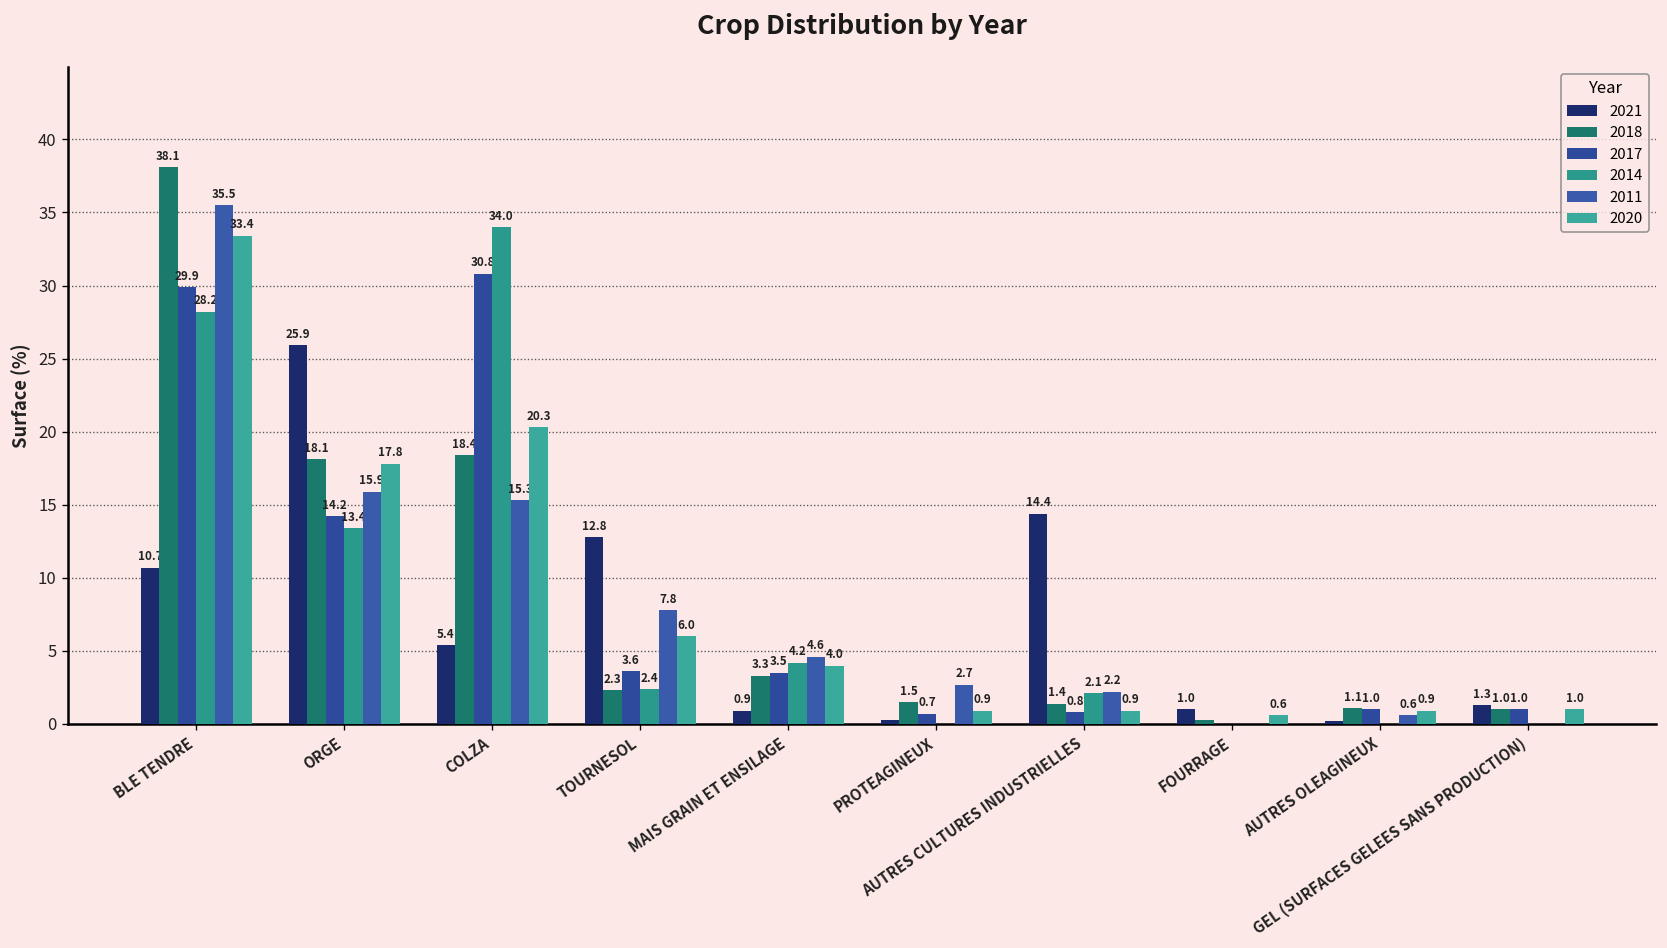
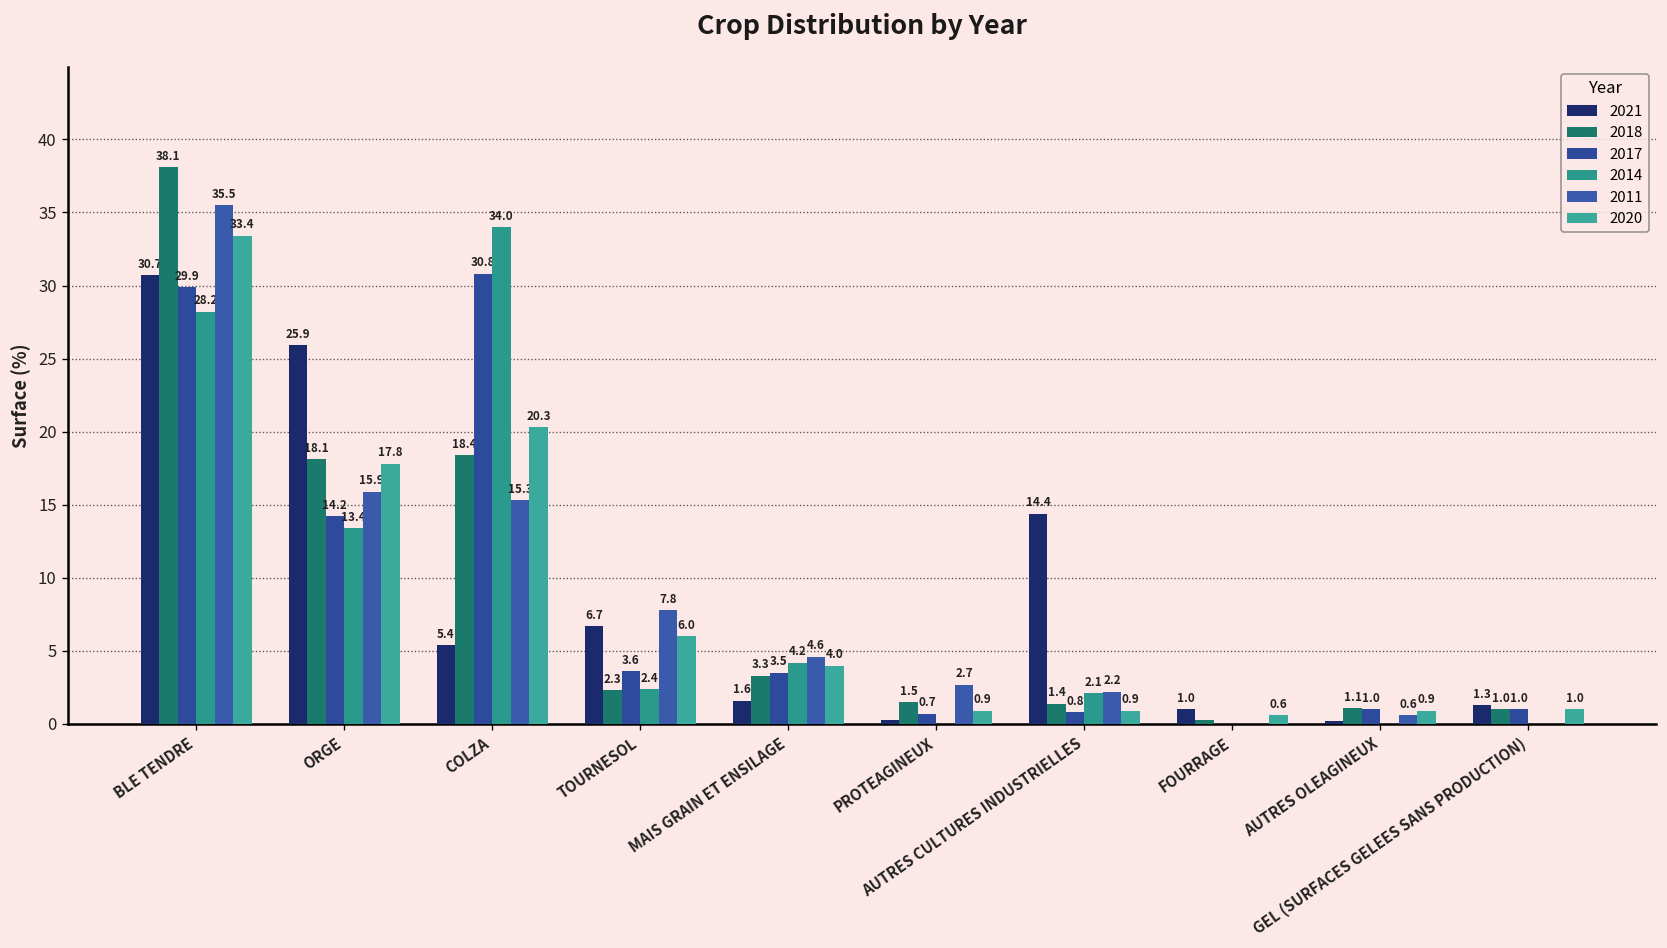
  {
    "2021": {
-     "BLE TENDRE": 10.7,
+     "BLE TENDRE": 30.7,
      "ORGE": 25.9,
      "COLZA": 5.4,
-     "TOURNESOL": 12.8,
-     "MAIS GRAIN ET ENSILAGE": 0.9,
+     "TOURNESOL": 6.7,
+     "MAIS GRAIN ET ENSILAGE": 1.6,
      "AUTRES CULTURES INDUSTRIELLES": 14.4,
      "FOURRAGE": 1.0,
      "GEL (SURFACES GELEES SANS PRODUCTION)": 1.3
    }
  }
